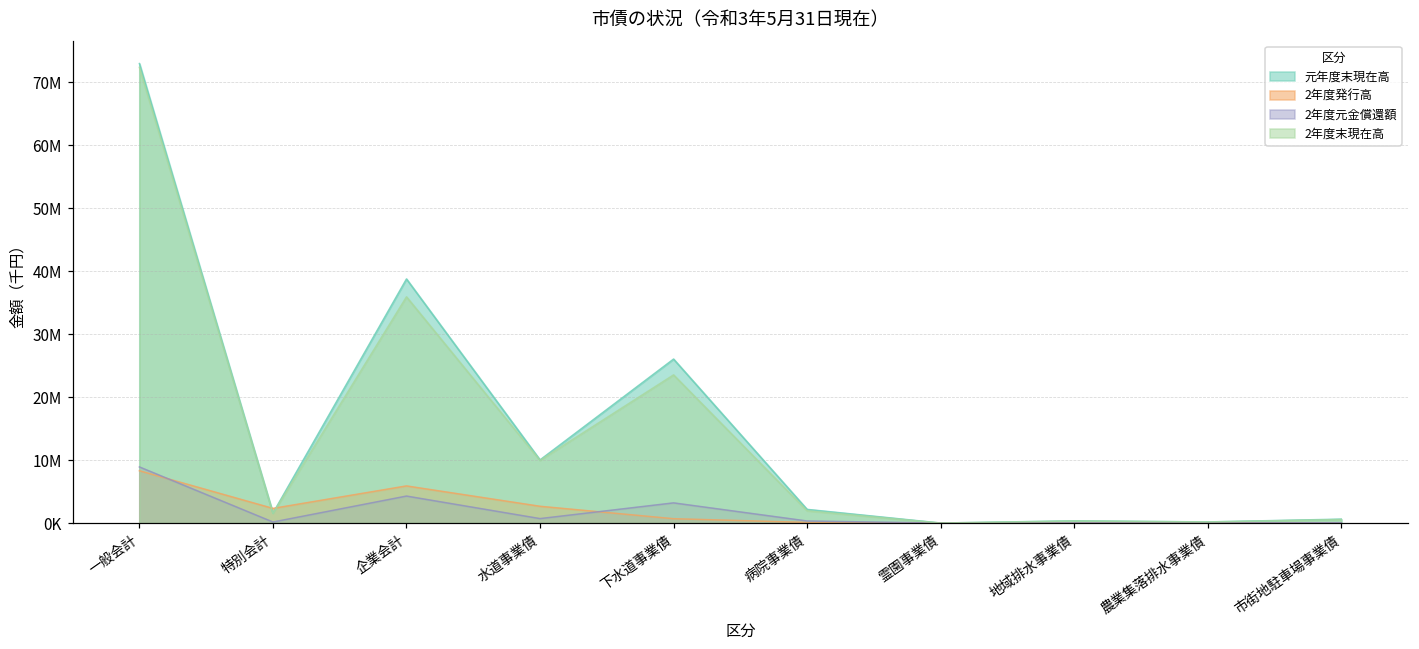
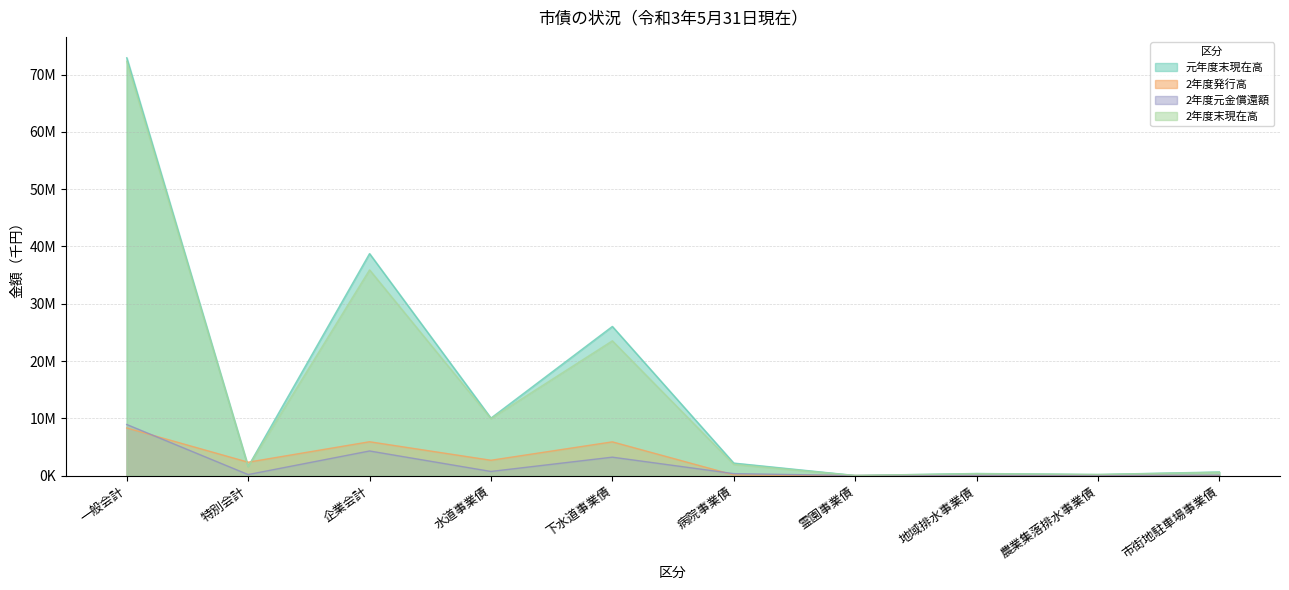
  {
    "2年度発行高": {
      "一般会計": 8000000,
      "特別会計": 2000000,
      "企業会計": 6000000,
      "水道事業債": 3000000,
-     "下水道事業債": 1000000
+     "下水道事業債": 6000000
    }
  }
